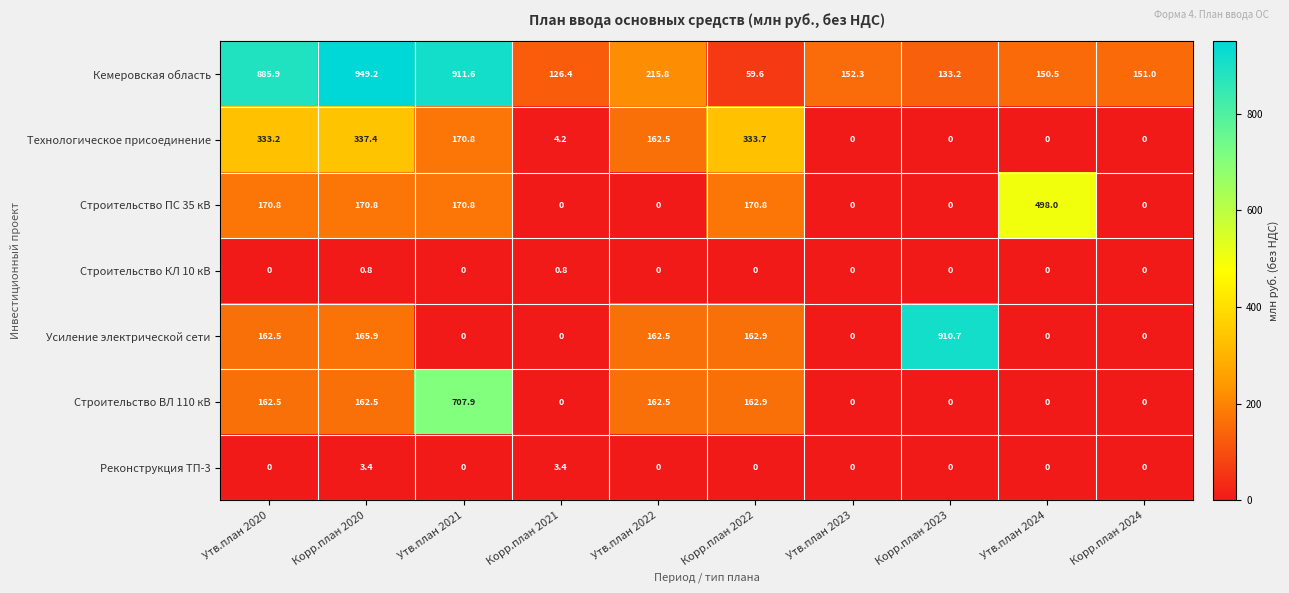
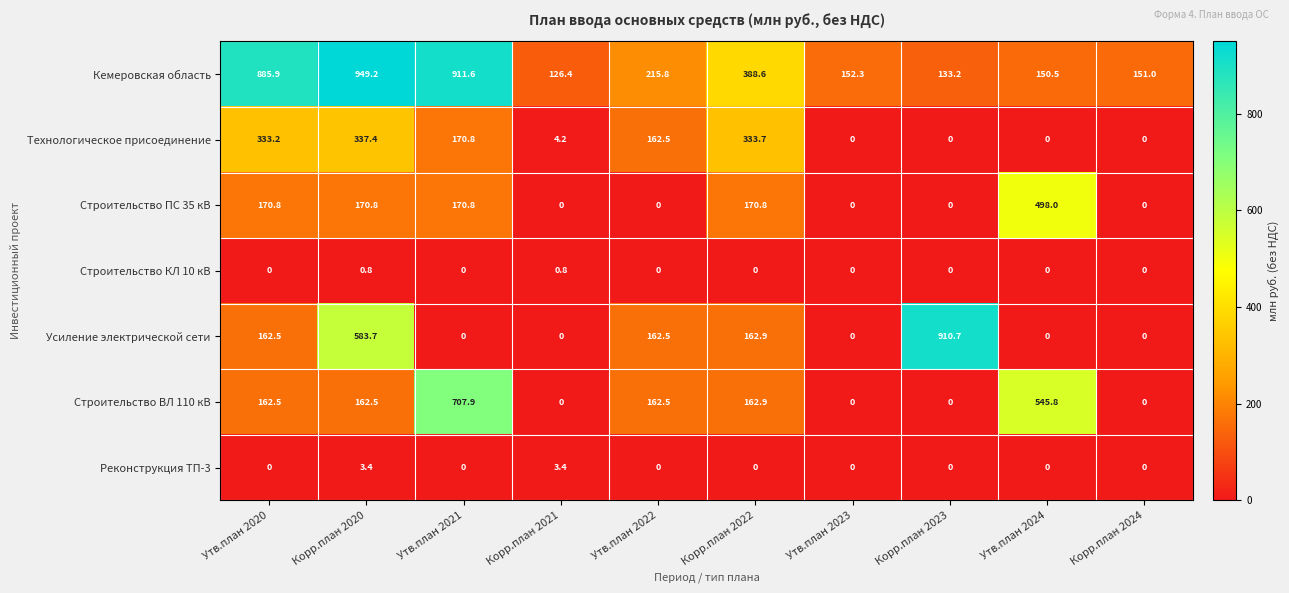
  {
    "Кемеровская область": {
      "Утв.план 2020": 885.9,
      "Корр.план 2020": 949.2,
      "Утв.план 2021": 911.6,
      "Корр.план 2021": 126.4,
      "Утв.план 2022": 215.8,
-     "Корр.план 2022": 59.6,
+     "Корр.план 2022": 388.6,
      "Утв.план 2023": 152.3,
      "Корр.план 2023": 133.2,
      "Утв.план 2024": 150.5,
      "Корр.план 2024": 151.0
    },
    "Технологическое присоединение": {
      "Утв.план 2020": 333.2,
      "Корр.план 2020": 337.4,
      "Утв.план 2021": 170.8,
      "Корр.план 2021": 4.2,
      "Утв.план 2022": 162.5,
      "Корр.план 2022": 333.7,
      "Утв.план 2023": 0,
      "Корр.план 2023": 0,
      "Утв.план 2024": 0,
      "Корр.план 2024": 0
    },
    "Строительство ПС 35 кВ": {
      "Утв.план 2020": 170.8,
      "Корр.план 2020": 170.8,
      "Утв.план 2021": 170.8,
      "Корр.план 2021": 0,
      "Утв.план 2022": 0,
      "Корр.план 2022": 170.8,
      "Утв.план 2023": 0,
      "Корр.план 2023": 0,
      "Утв.план 2024": 498.0,
      "Корр.план 2024": 0
    },
    "Строительство КЛ 10 кВ": {
      "Утв.план 2020": 0,
      "Корр.план 2020": 0.8,
      "Утв.план 2021": 0,
      "Корр.план 2021": 0.8,
      "Утв.план 2022": 0,
      "Корр.план 2022": 0,
      "Утв.план 2023": 0,
      "Корр.план 2023": 0,
      "Утв.план 2024": 0,
      "Корр.план 2024": 0
    },
    "Усиление электрической сети": {
      "Утв.план 2020": 162.5,
-     "Корр.план 2020": 165.9,
+     "Корр.план 2020": 583.7,
      "Утв.план 2021": 0,
      "Корр.план 2021": 0,
      "Утв.план 2022": 162.5,
      "Корр.план 2022": 162.9,
      "Утв.план 2023": 0,
      "Корр.план 2023": 910.7,
      "Утв.план 2024": 0,
      "Корр.план 2024": 0
    },
    "Строительство ВЛ 110 кВ": {
      "Утв.план 2020": 162.5,
      "Корр.план 2020": 162.5,
      "Утв.план 2021": 707.9,
      "Корр.план 2021": 0,
      "Утв.план 2022": 162.5,
      "Корр.план 2022": 162.9,
      "Утв.план 2023": 0,
      "Корр.план 2023": 0,
-     "Утв.план 2024": 0,
+     "Утв.план 2024": 545.8,
      "Корр.план 2024": 0
    },
    "Реконструкция ТП-3": {
      "Утв.план 2020": 0,
      "Корр.план 2020": 3.4,
      "Утв.план 2021": 0,
      "Корр.план 2021": 3.4,
      "Утв.план 2022": 0,
      "Корр.план 2022": 0,
      "Утв.план 2023": 0,
      "Корр.план 2023": 0,
      "Утв.план 2024": 0,
      "Корр.план 2024": 0
    }
  }
